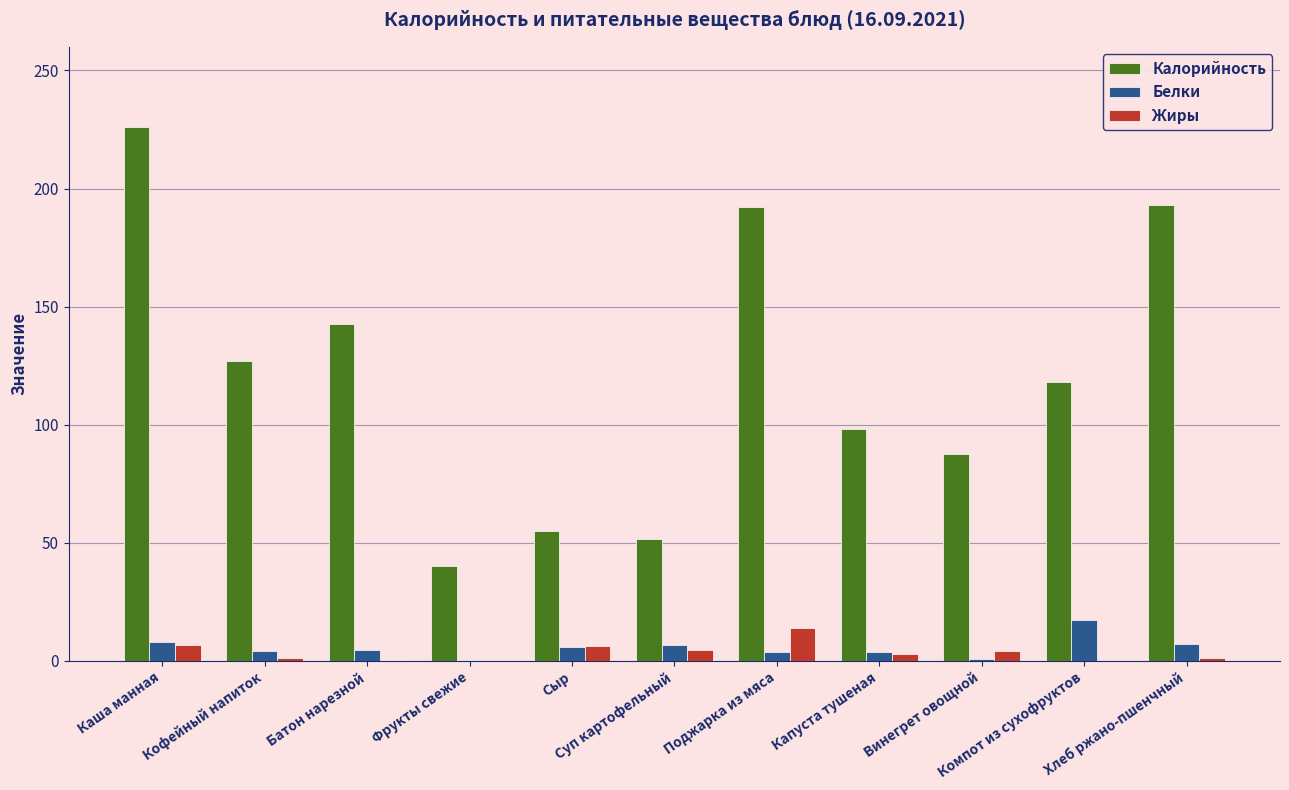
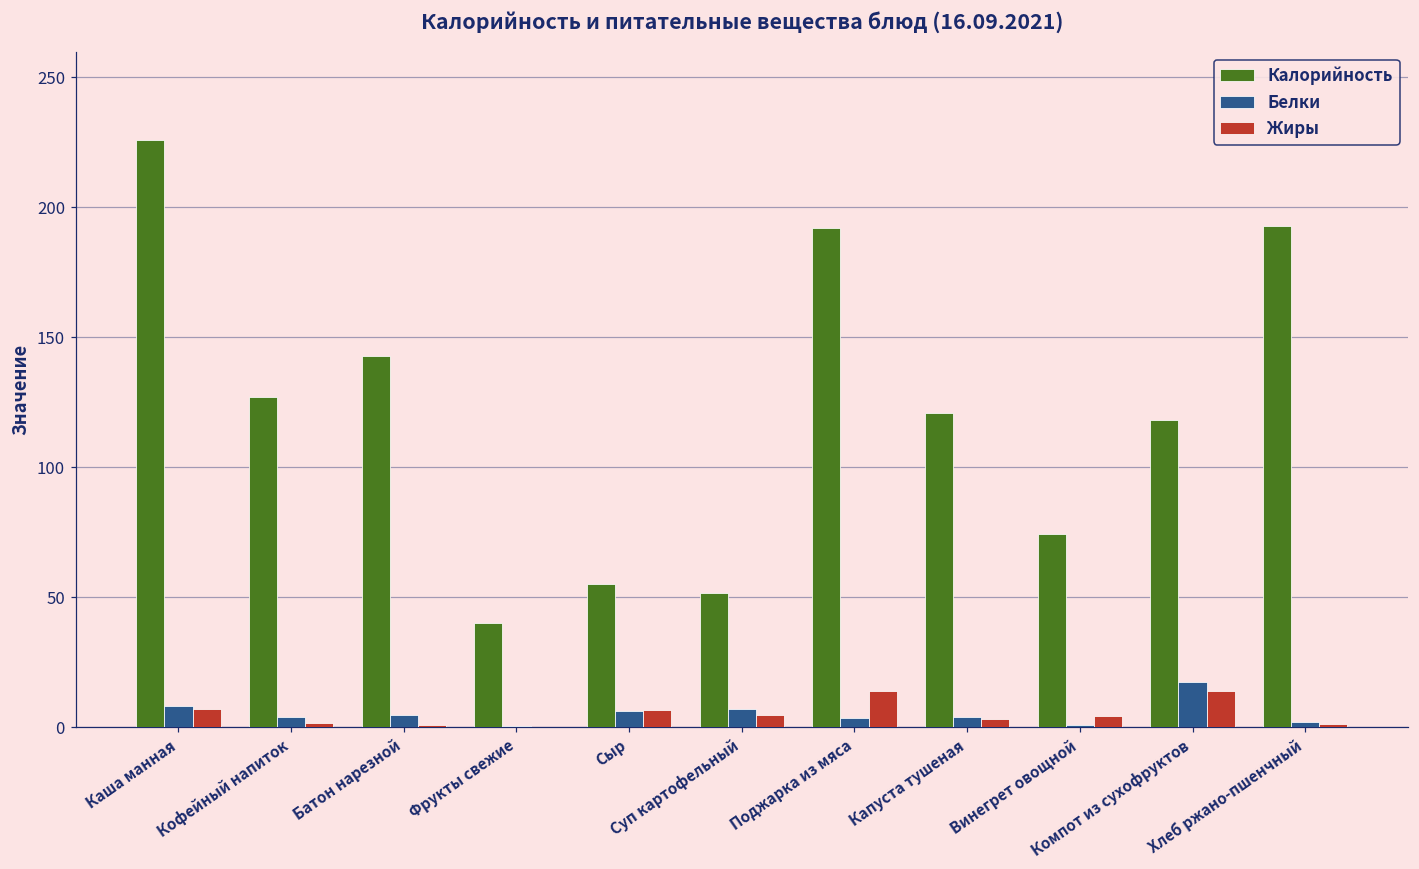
  {
    "Калорийность": {
      "Каша манная": 226,
      "Кофейный напиток": 127,
      "Батон нарезной": 143,
      "Фрукты свежие": 40,
      "Сыр": 55,
      "Суп картофельный": 52,
      "Поджарка из мяса": 192,
-     "Капуста тушеная": 98,
-     "Винегрет овощной": 88,
+     "Капуста тушеная": 121,
+     "Винегрет овощной": 74,
      "Компот из сухофруктов": 118,
      "Хлеб ржано-пшенчный": 193
    },
    "Белки": {
      "Каша манная": 8,
      "Кофейный напиток": 4,
      "Батон нарезной": 5,
      "Сыр": 6,
      "Суп картофельный": 7,
      "Поджарка из мяса": 4,
      "Капуста тушеная": 4,
      "Компот из сухофруктов": 17,
-     "Хлеб ржано-пшенчный": 7
+     "Хлеб ржано-пшенчный": 2
    },
    "Жиры": {
      "Каша манная": 7,
      "Кофейный напиток": 1,
      "Фрукты свежие": 0,
      "Сыр": 6,
      "Суп картофельный": 5,
      "Поджарка из мяса": 14,
      "Капуста тушеная": 3,
      "Винегрет овощной": 4,
-     "Компот из сухофруктов": 0,
+     "Компот из сухофруктов": 14,
      "Хлеб ржано-пшенчный": 1
    }
  }
